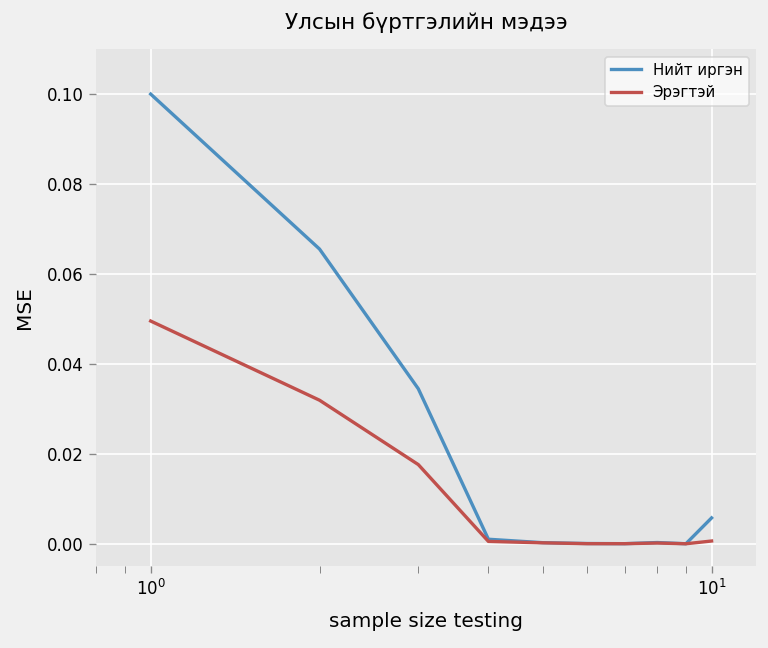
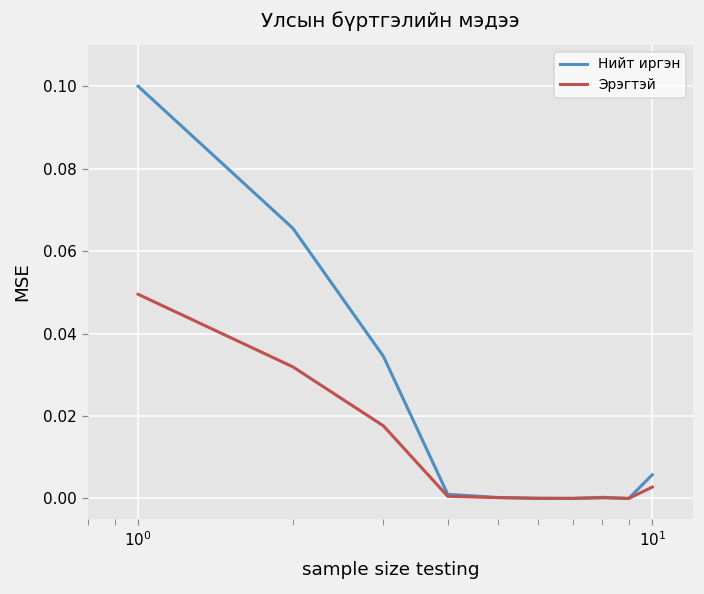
  {
    "Нийт иргэн": {
      "10^0": 0.100,
      "10^1": 0.006
    },
    "Эрэгтэй": {
      "10^0": 0.050,
-     "10^1": 0.001
+     "10^1": 0.003
    }
  }
